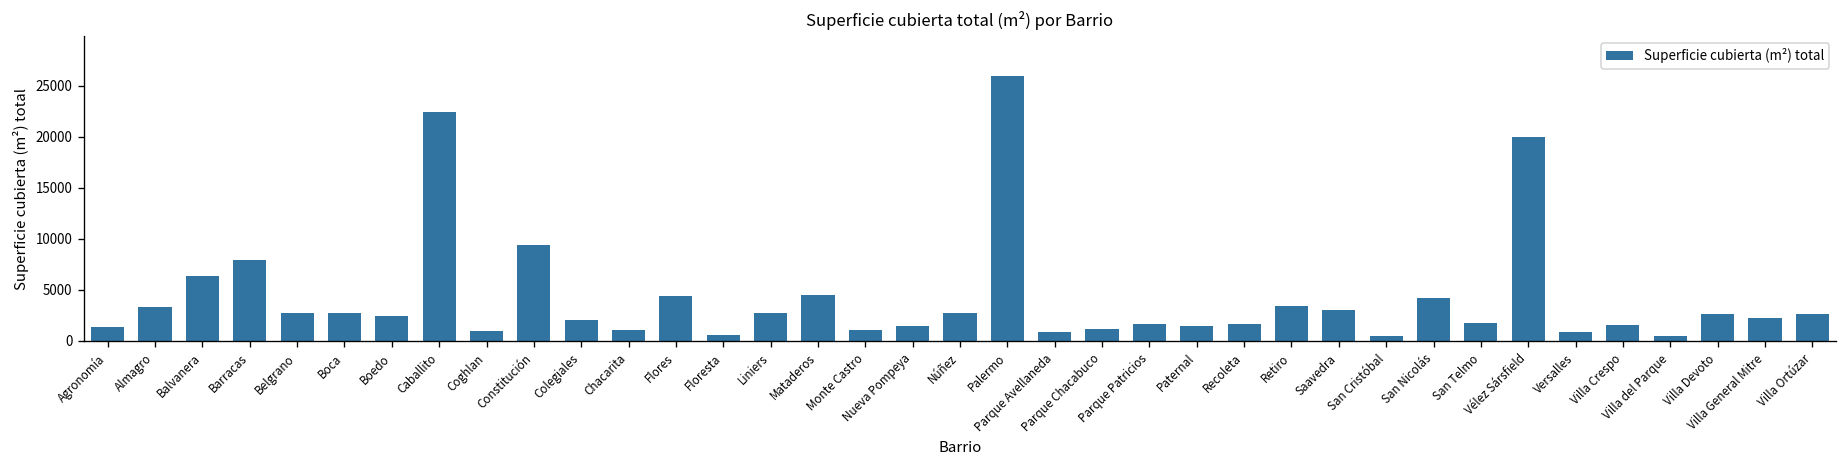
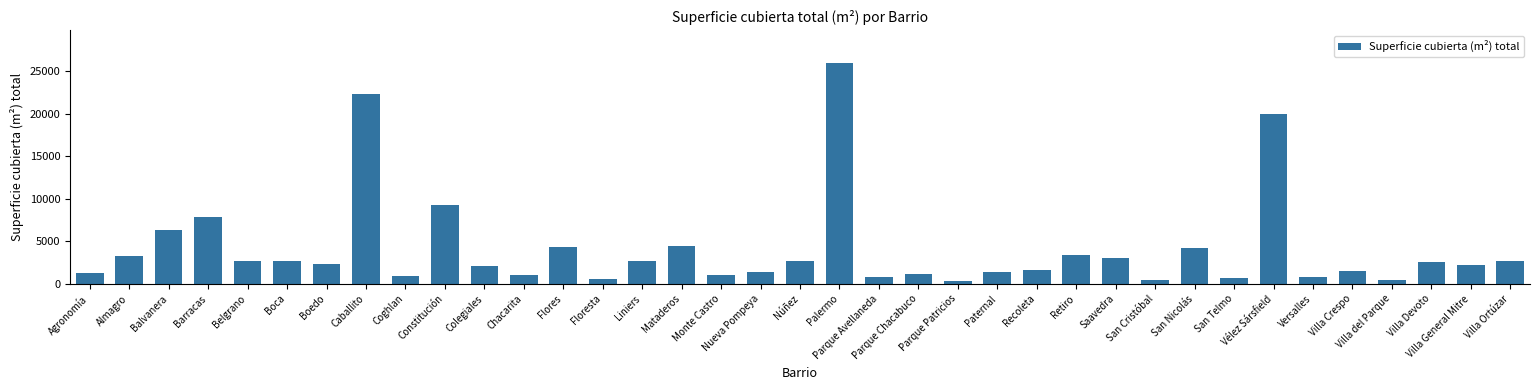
  {
    "Agronomía": 1000,
    "Almagro": 3000,
    "Balvanera": 6000,
    "Barracas": 8000,
    "Belgrano": 3000,
    "Boca": 3000,
    "Boedo": 2000,
    "Caballito": 22000,
    "Coghlan": 1000,
    "Constitución": 9000,
    "Colegiales": 2000,
    "Chacarita": 1000,
    "Flores": 4000,
    "Floresta": 1000,
    "Liniers": 3000,
    "Mataderos": 5000,
    "Monte Castro": 1000,
    "Nueva Pompeya": 1000,
    "Núñez": 3000,
    "Palermo": 26000,
    "Parque Avellaneda": 1000,
    "Parque Chacabuco": 1000,
-   "Parque Patricios": 2000,
+   "Parque Patricios": 0,
    "Paternal": 1000,
    "Recoleta": 2000,
    "Retiro": 3000,
    "Saavedra": 3000,
    "San Cristóbal": 0,
    "San Nicolás": 4000,
-   "San Telmo": 2000,
+   "San Telmo": 1000,
    "Vélez Sársfield": 20000,
    "Versalles": 1000,
    "Villa Crespo": 2000,
    "Villa del Parque": 0,
    "Villa Devoto": 3000,
    "Villa General Mitre": 2000,
    "Villa Ortúzar": 3000
  }
